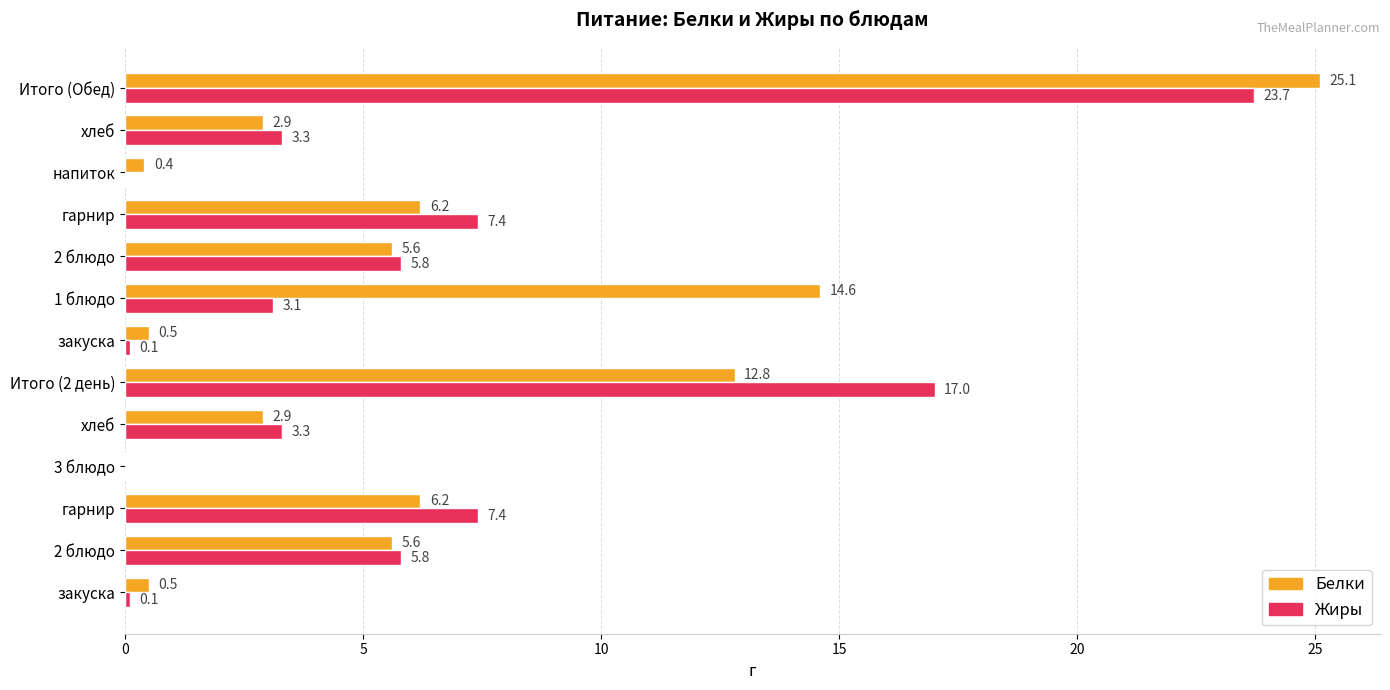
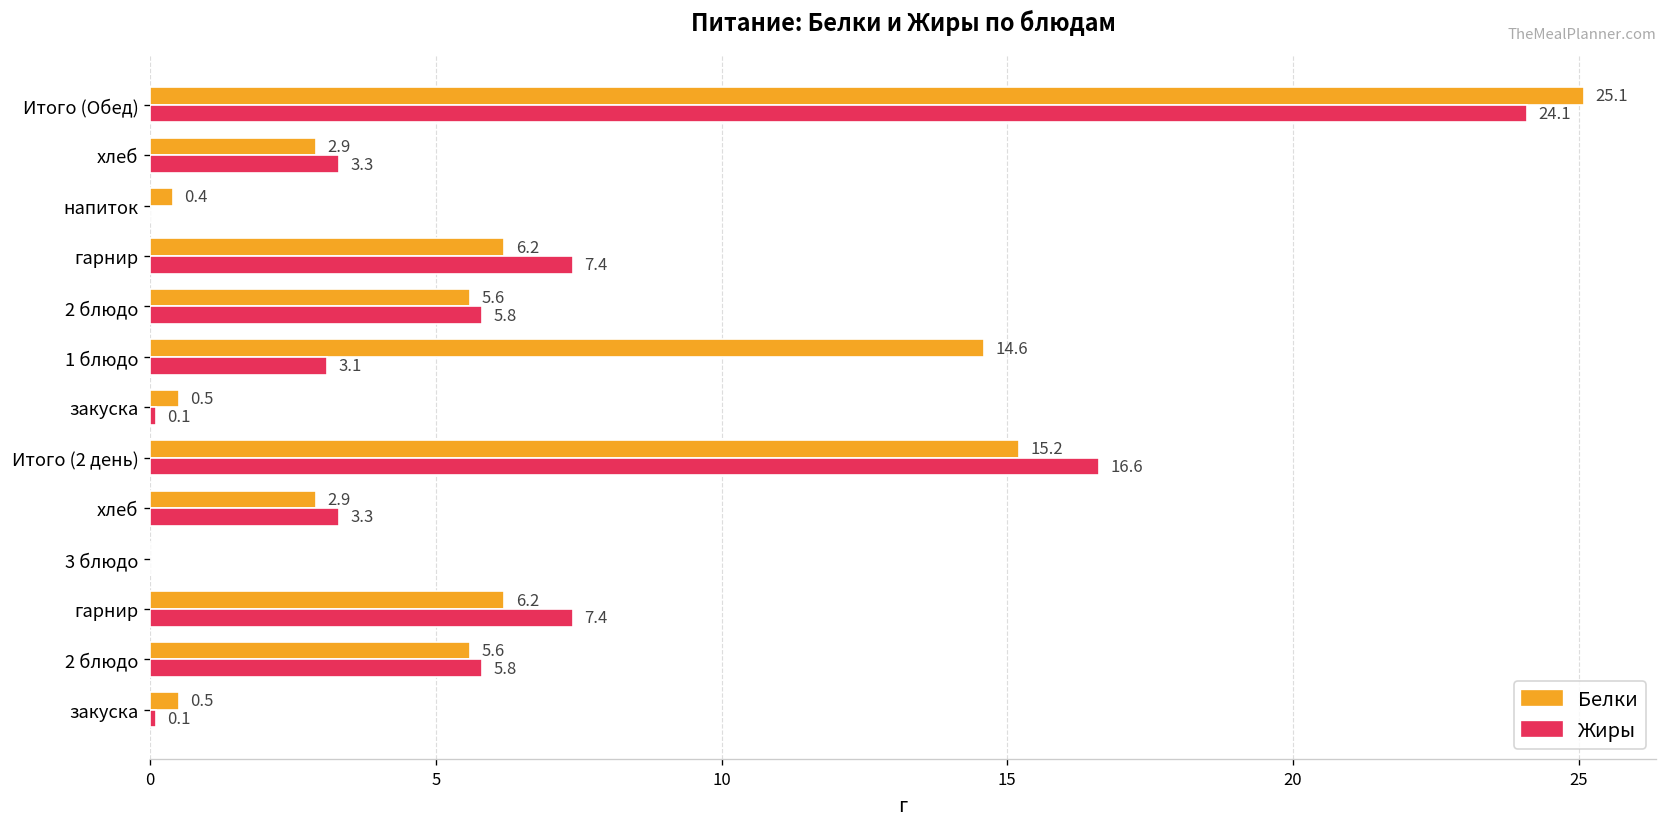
  {
    "Белки": {
      "Итого (Обед)": 25.1,
      "напиток": 0.4,
      "1 блюдо": 14.6,
-     "Итого (2 день)": 12.8
+     "Итого (2 день)": 15.2
    },
    "Жиры": {
-     "Итого (Обед)": 23.7,
+     "Итого (Обед)": 24.1,
      "1 блюдо": 3.1,
-     "Итого (2 день)": 17.0
+     "Итого (2 день)": 16.6
    }
  }
